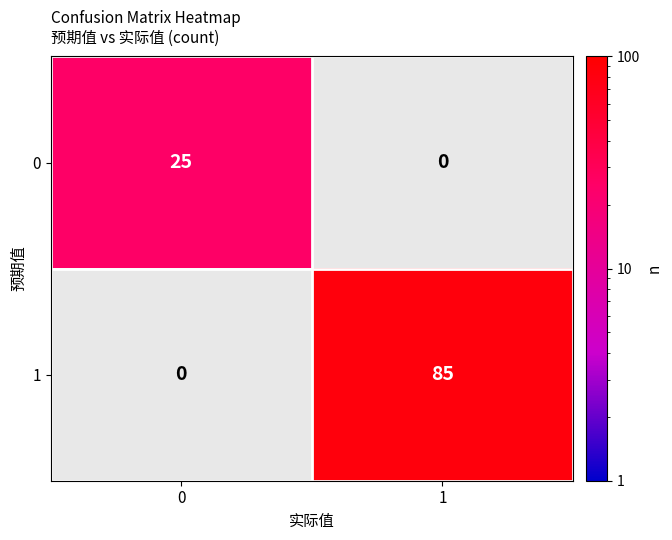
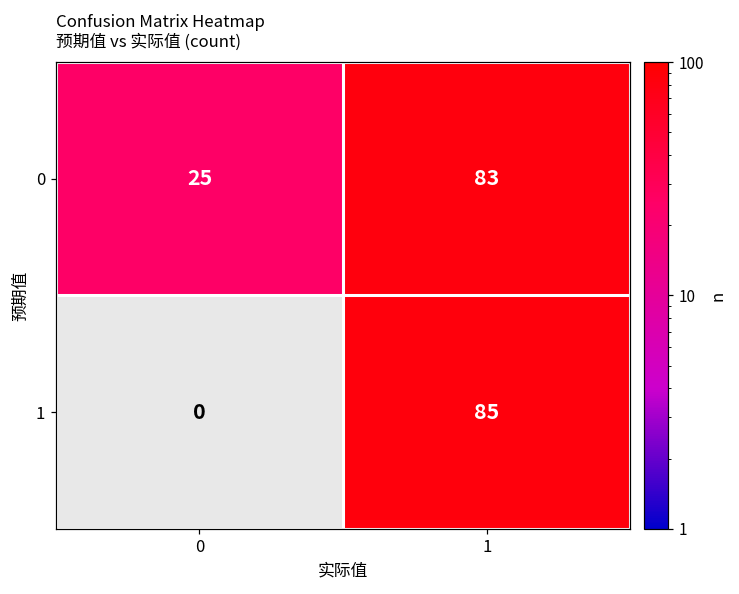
  {
    "0": {
      "0": 25,
-     "1": 0
+     "1": 83
    },
    "1": {
      "0": 0,
      "1": 85
    }
  }
